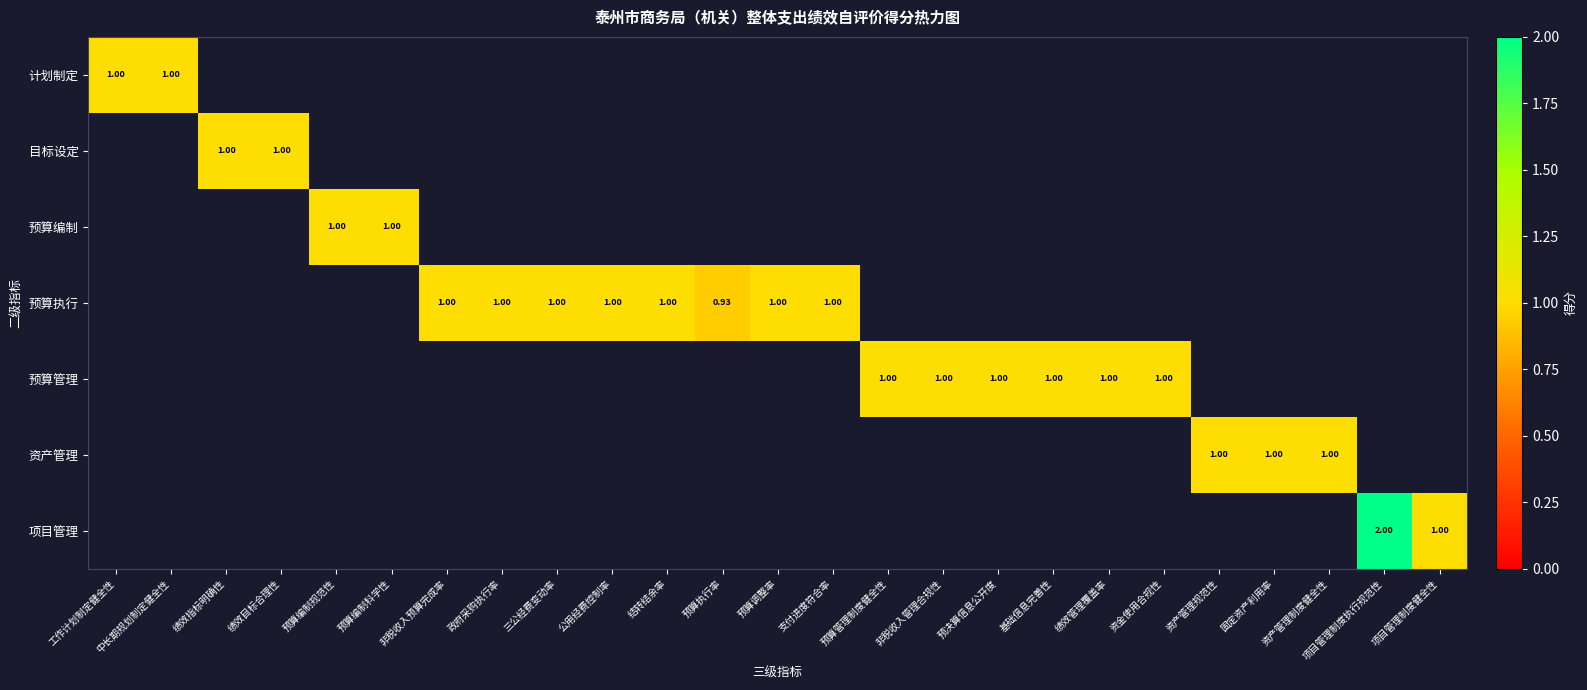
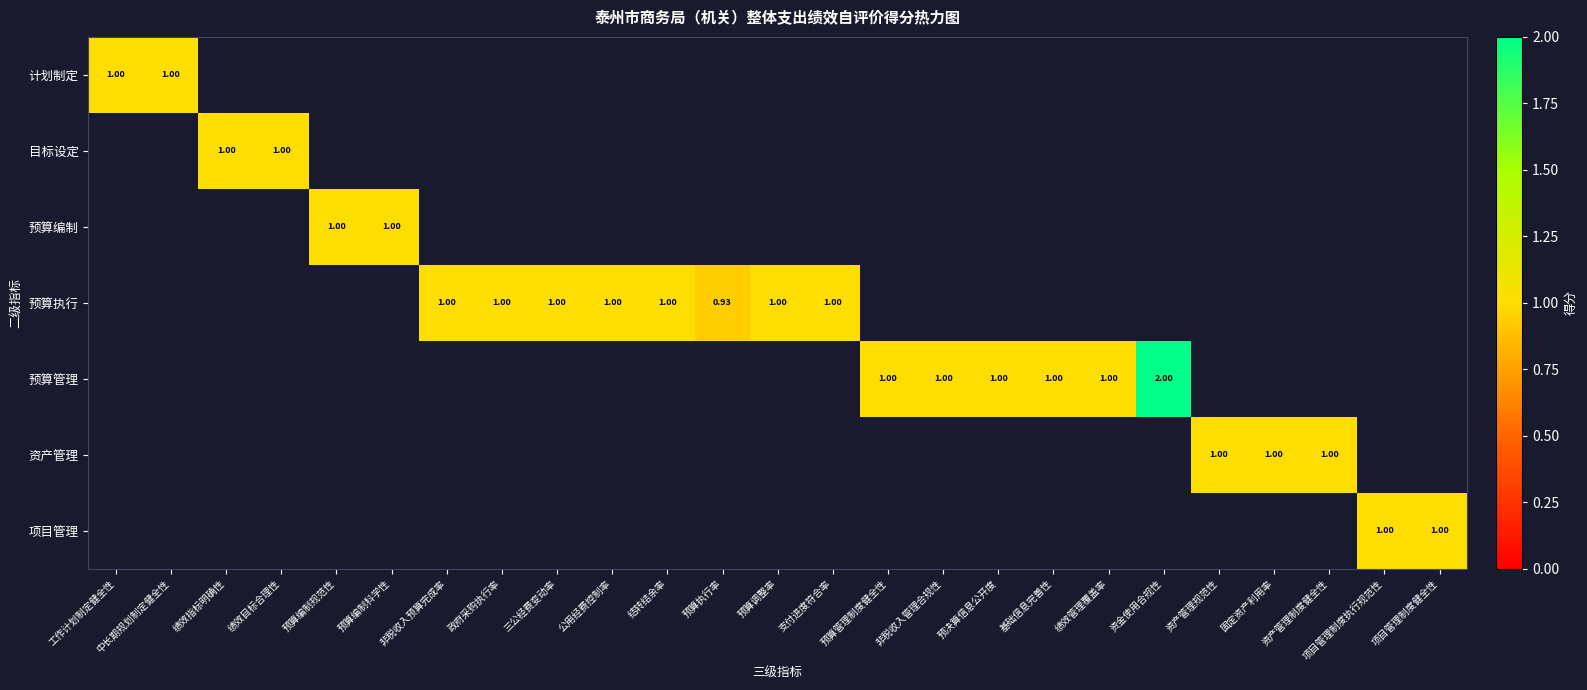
  {
    "计划制定": {
      "工作计划制定健全性": 1.00,
      "中长期规划制定健全性": 1.00
    },
    "目标设定": {
      "绩效指标明确性": 1.00,
      "绩效目标合理性": 1.00
    },
    "预算编制": {
      "预算编制规范性": 1.00,
      "预算编制科学性": 1.00
    },
    "预算执行": {
      "非税收入预算完成率": 1.00,
      "政府采购执行率": 1.00,
      "三公经费变动率": 1.00,
      "公用经费控制率": 1.00,
      "结转结余率": 1.00,
      "预算执行率": 0.93,
      "预算调整率": 1.00,
      "支付进度符合率": 1.00
    },
    "预算管理": {
      "预算管理制度健全性": 1.00,
      "非税收入管理合规性": 1.00,
      "预决算信息公开度": 1.00,
      "基础信息完善性": 1.00,
      "绩效管理覆盖率": 1.00,
-     "资金使用合规性": 1.00
+     "资金使用合规性": 2.00
    },
    "资产管理": {
      "资产管理规范性": 1.00,
      "固定资产利用率": 1.00,
      "资产管理制度健全性": 1.00
    },
    "项目管理": {
-     "项目管理制度执行规范性": 2.00,
+     "项目管理制度执行规范性": 1.00,
      "项目管理制度健全性": 1.00
    }
  }
